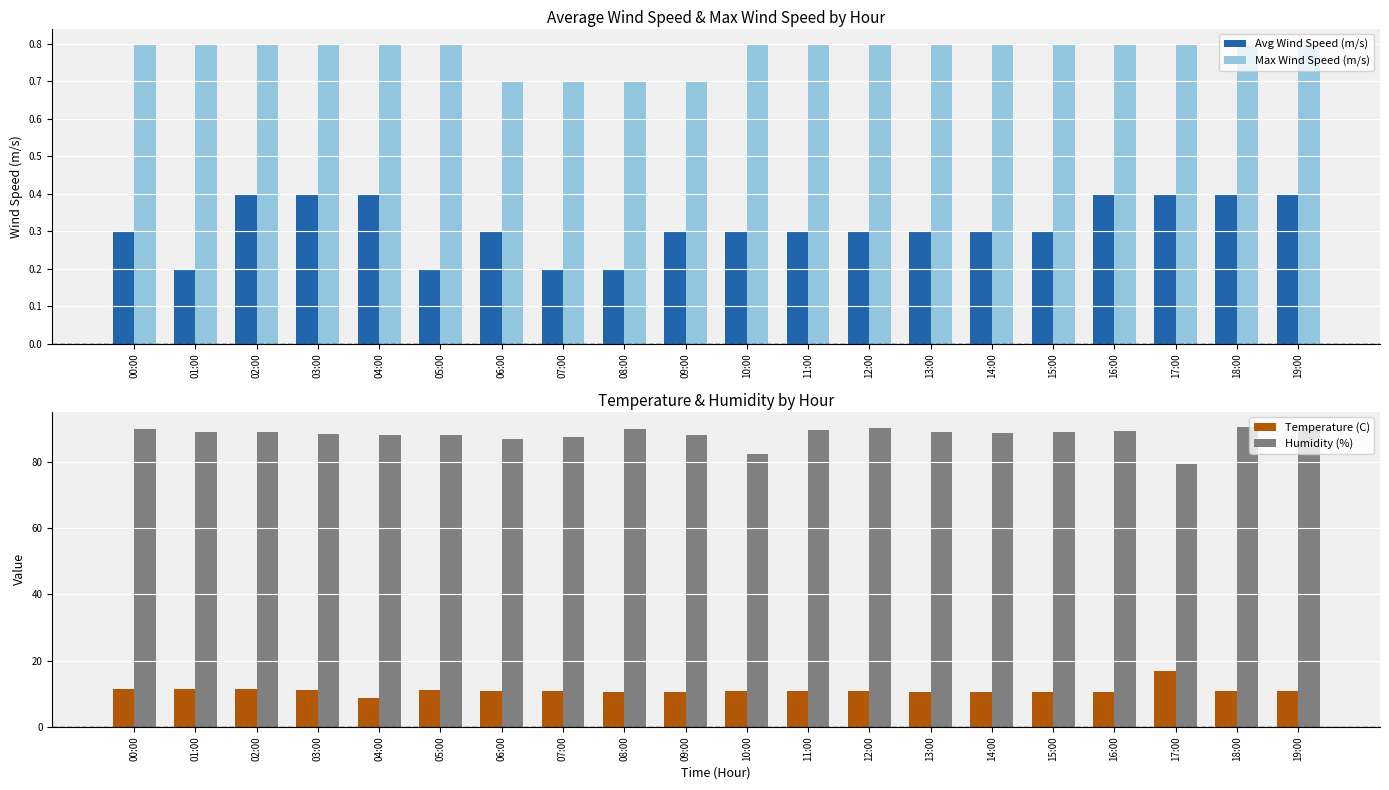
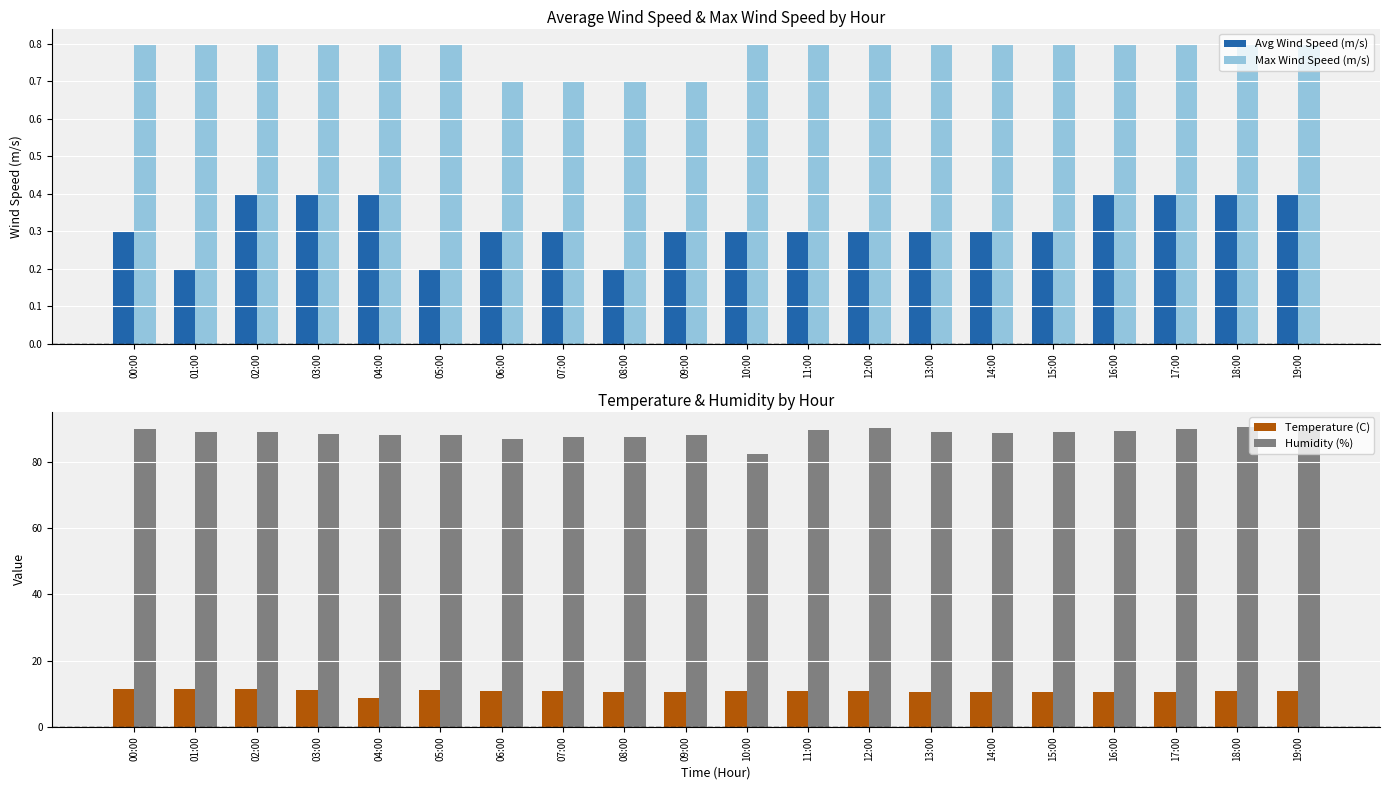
  {
    "Average Wind Speed & Max Wind Speed by Hour": {
      "Avg Wind Speed (m/s)": {
        "00:00": 0.3,
        "01:00": 0.2,
        "02:00": 0.4,
        "03:00": 0.4,
        "04:00": 0.4,
        "05:00": 0.2,
        "06:00": 0.3,
-       "07:00": 0.2,
+       "07:00": 0.3,
        "08:00": 0.2,
        "09:00": 0.3,
        "10:00": 0.3,
        "11:00": 0.3,
        "12:00": 0.3,
        "13:00": 0.3,
        "14:00": 0.3,
        "15:00": 0.3,
        "16:00": 0.4,
        "17:00": 0.4,
        "18:00": 0.4,
        "19:00": 0.4
      },
      "Max Wind Speed (m/s)": {
        "00:00": 0.8,
        "01:00": 0.8,
        "02:00": 0.8,
        "03:00": 0.8,
        "04:00": 0.8,
        "05:00": 0.8,
        "06:00": 0.7,
        "07:00": 0.7,
        "08:00": 0.7,
        "09:00": 0.7,
        "10:00": 0.8,
        "11:00": 0.8,
        "12:00": 0.8,
        "13:00": 0.8,
        "14:00": 0.8,
        "15:00": 0.8,
        "16:00": 0.8,
        "17:00": 0.8
      }
    },
    "Temperature & Humidity by Hour": {
      "Temperature (C)": {
        "00:00": 11,
        "01:00": 11,
        "02:00": 11,
        "03:00": 11,
        "04:00": 9,
        "05:00": 11,
        "06:00": 11,
        "07:00": 11,
        "08:00": 11,
        "09:00": 11,
        "10:00": 11,
        "11:00": 11,
        "12:00": 11,
        "13:00": 11,
        "14:00": 11,
        "15:00": 11,
        "16:00": 11,
-       "17:00": 17,
+       "17:00": 11,
        "18:00": 11,
        "19:00": 11
      },
      "Humidity (%)": {
        "00:00": 90,
        "01:00": 89,
        "02:00": 89,
        "03:00": 88,
        "04:00": 88,
        "05:00": 88,
        "06:00": 87,
        "07:00": 87,
-       "08:00": 90,
+       "08:00": 87,
        "09:00": 88,
        "10:00": 82,
        "11:00": 90,
        "12:00": 90,
        "13:00": 89,
        "14:00": 89,
        "15:00": 89,
        "16:00": 89,
-       "17:00": 79,
+       "17:00": 90,
        "18:00": 91
      }
    }
  }
